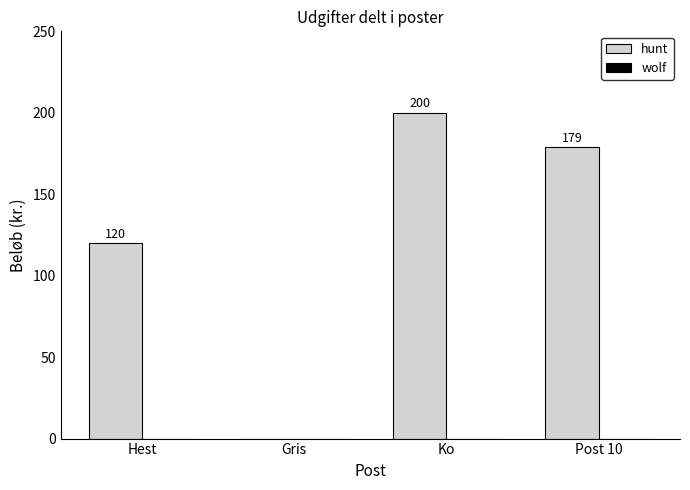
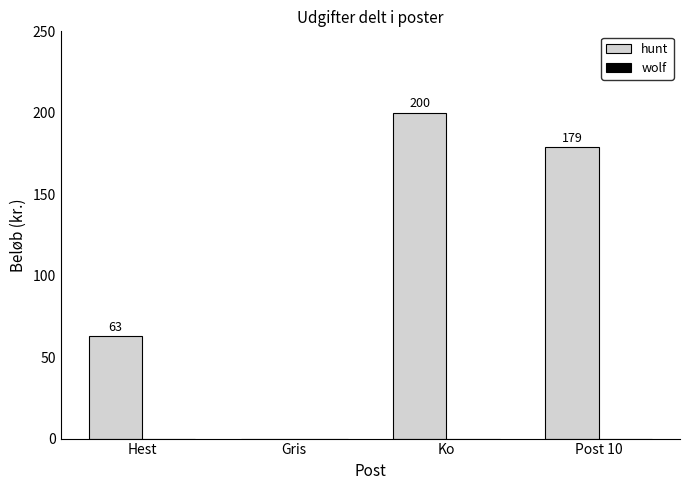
  {
    "hunt": {
-     "Hest": 120,
+     "Hest": 63,
      "Ko": 200,
      "Post 10": 179
    },
    "wolf": {
      "Hest": 0,
      "Gris": 0,
      "Ko": 0,
      "Post 10": 0
    }
  }
